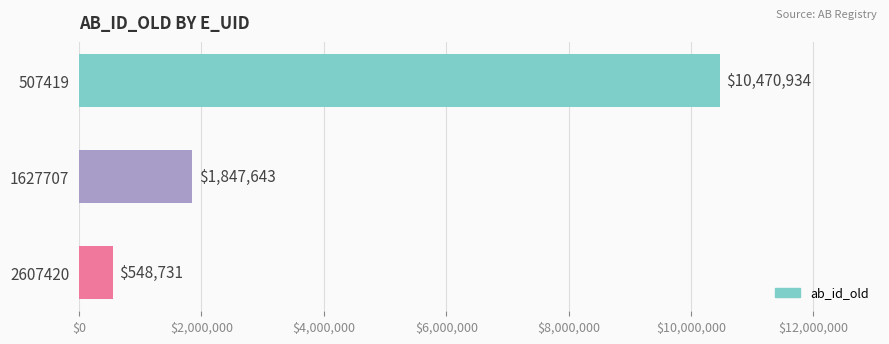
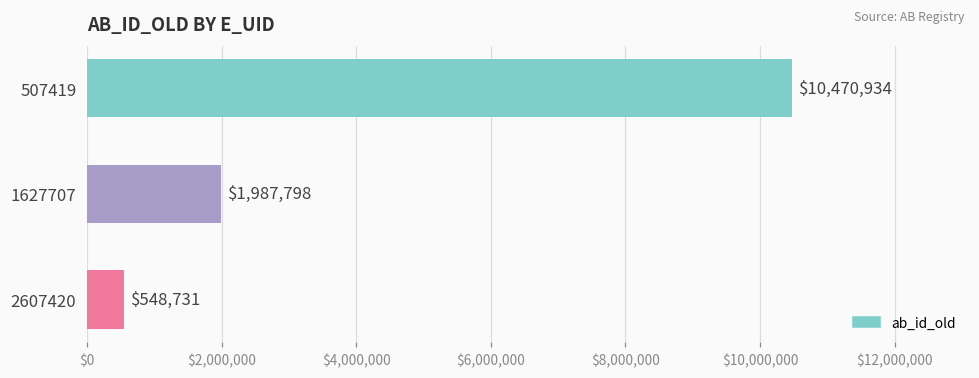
  {
    "507419": "$10,470,934",
-   "1627707": "$1,847,643",
+   "1627707": "$1,987,798",
    "2607420": "$548,731"
  }
